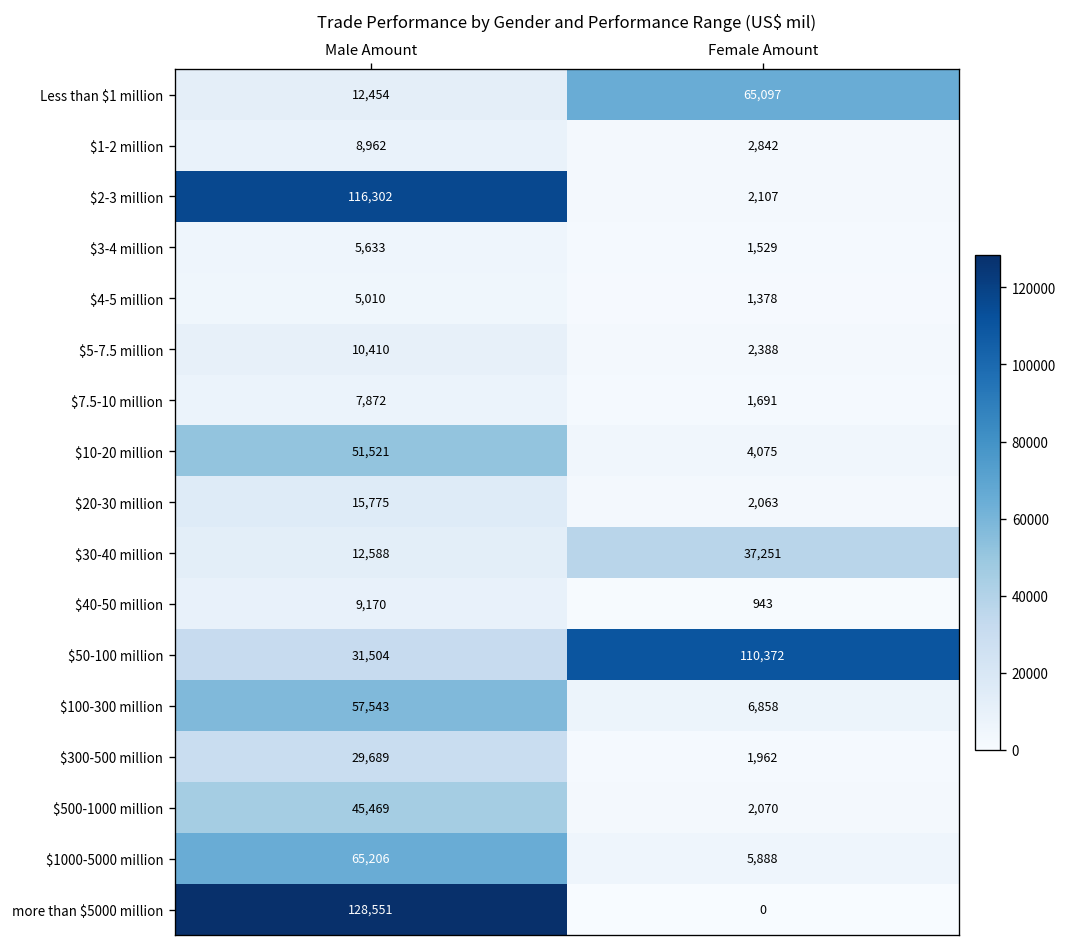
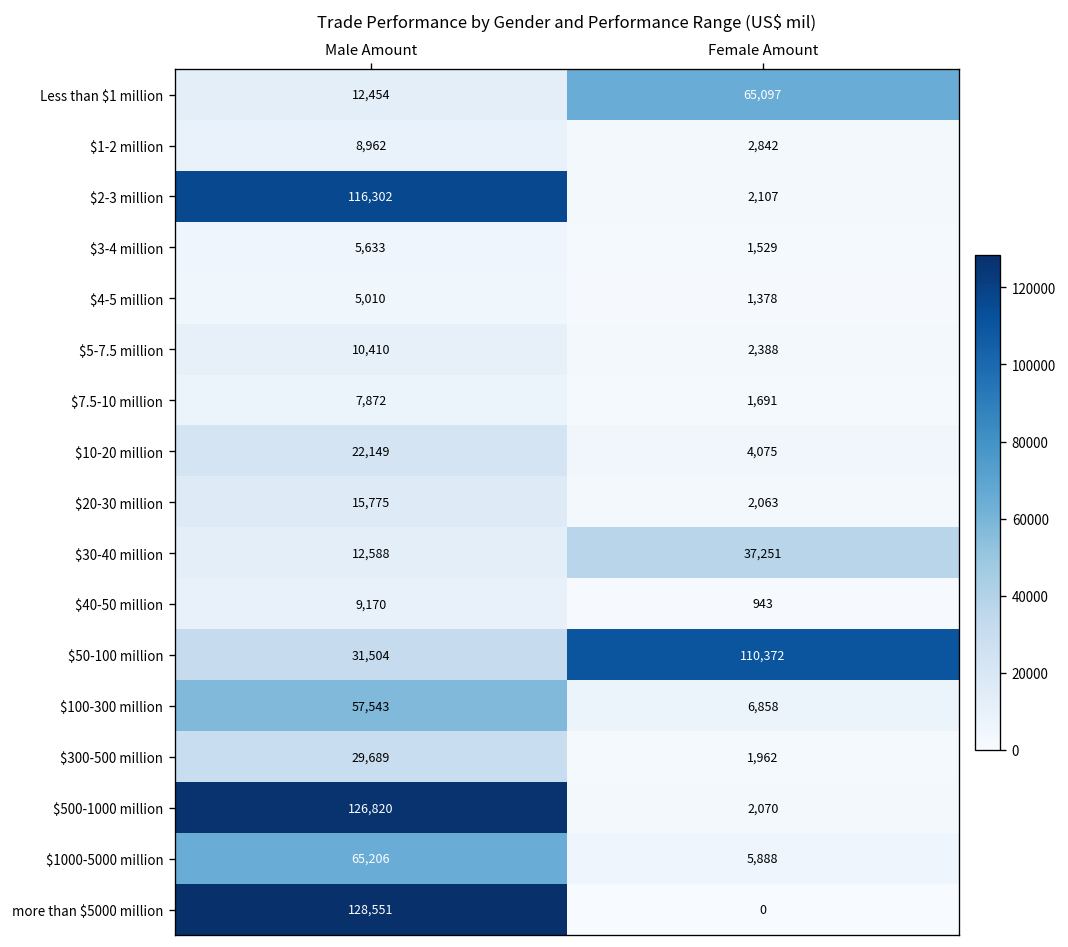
  {
    "Less than $1 million": {
      "Male Amount": "12,454",
      "Female Amount": "65,097"
    },
    "$1-2 million": {
      "Male Amount": "8,962",
      "Female Amount": "2,842"
    },
    "$2-3 million": {
      "Male Amount": "116,302",
      "Female Amount": "2,107"
    },
    "$3-4 million": {
      "Male Amount": "5,633",
      "Female Amount": "1,529"
    },
    "$4-5 million": {
      "Male Amount": "5,010",
      "Female Amount": "1,378"
    },
    "$5-7.5 million": {
      "Male Amount": "10,410",
      "Female Amount": "2,388"
    },
    "$7.5-10 million": {
      "Male Amount": "7,872",
      "Female Amount": "1,691"
    },
    "$10-20 million": {
-     "Male Amount": "51,521",
+     "Male Amount": "22,149",
      "Female Amount": "4,075"
    },
    "$20-30 million": {
      "Male Amount": "15,775",
      "Female Amount": "2,063"
    },
    "$30-40 million": {
      "Male Amount": "12,588",
      "Female Amount": "37,251"
    },
    "$40-50 million": {
      "Male Amount": "9,170",
      "Female Amount": "943"
    },
    "$50-100 million": {
      "Male Amount": "31,504",
      "Female Amount": "110,372"
    },
    "$100-300 million": {
      "Male Amount": "57,543",
      "Female Amount": "6,858"
    },
    "$300-500 million": {
      "Male Amount": "29,689",
      "Female Amount": "1,962"
    },
    "$500-1000 million": {
-     "Male Amount": "45,469",
+     "Male Amount": "126,820",
      "Female Amount": "2,070"
    },
    "$1000-5000 million": {
      "Male Amount": "65,206",
      "Female Amount": "5,888"
    },
    "more than $5000 million": {
      "Male Amount": "128,551",
      "Female Amount": "0"
    }
  }
